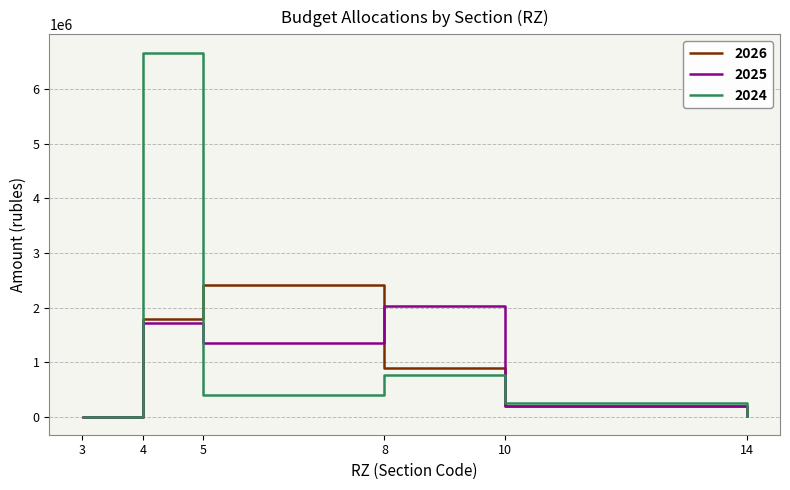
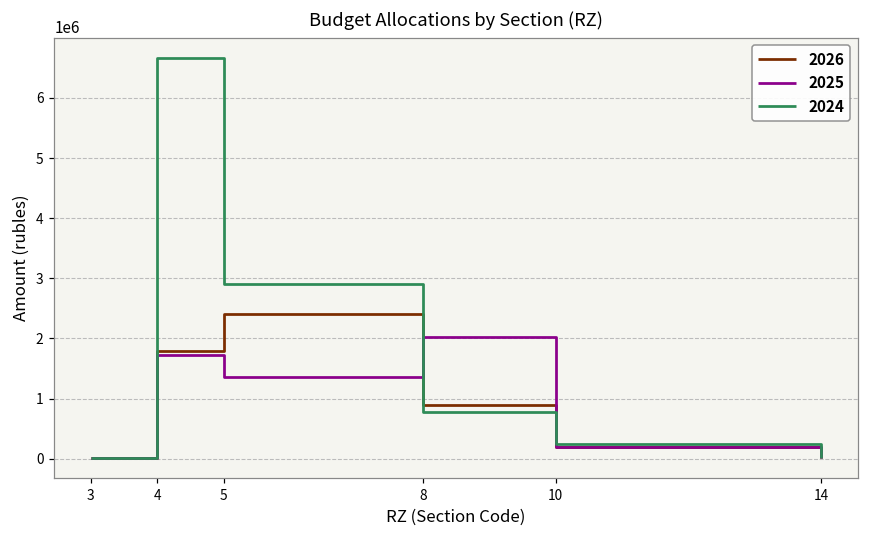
  {
    "2026": {
      "4": 1800000,
      "5": 2400000,
      "8": 900000
    },
    "2025": {
      "4": 1700000,
      "5": 1400000,
      "8": 2000000
    },
    "2024": {
      "4": 6700000,
-     "5": 400000,
+     "5": 2900000,
      "8": 800000,
      "10": 300000
    }
  }
